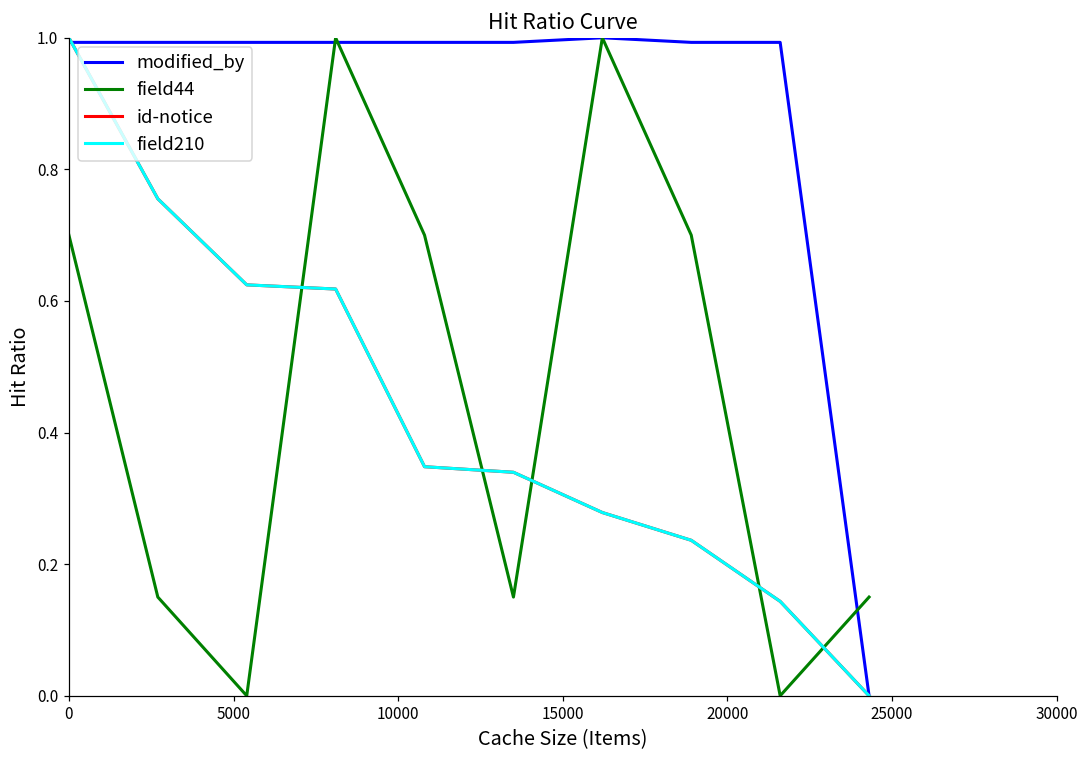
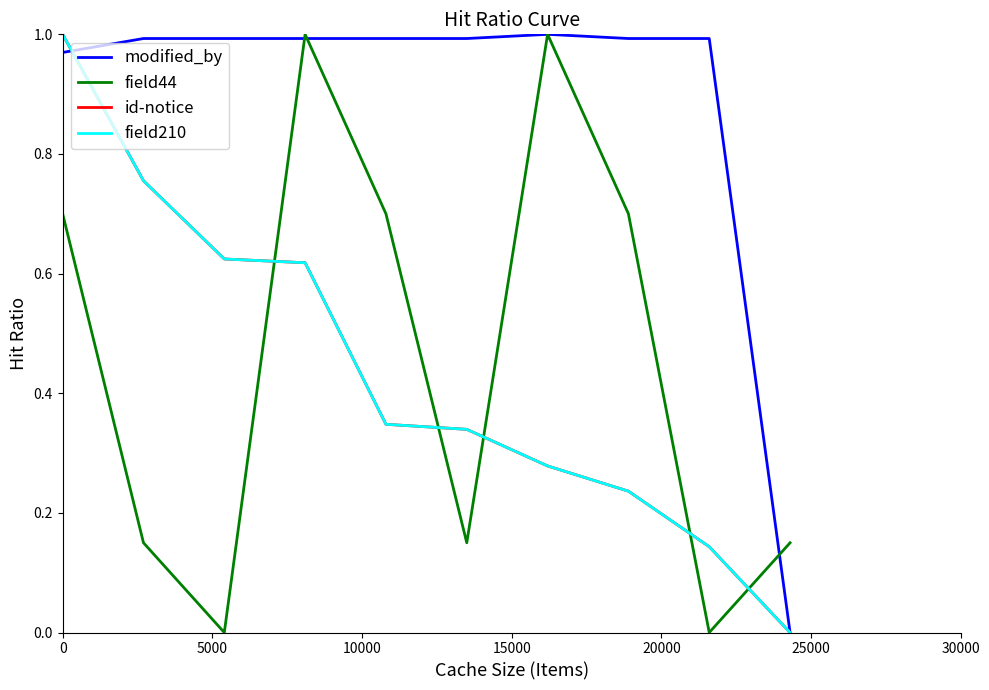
  {
    "modified_by": {
-     "0": 0.99
+     "0": 0.97
    },
    "field44": {
      "0": 0.70
    },
    "field210": {
      "0": 1.00
    }
  }
